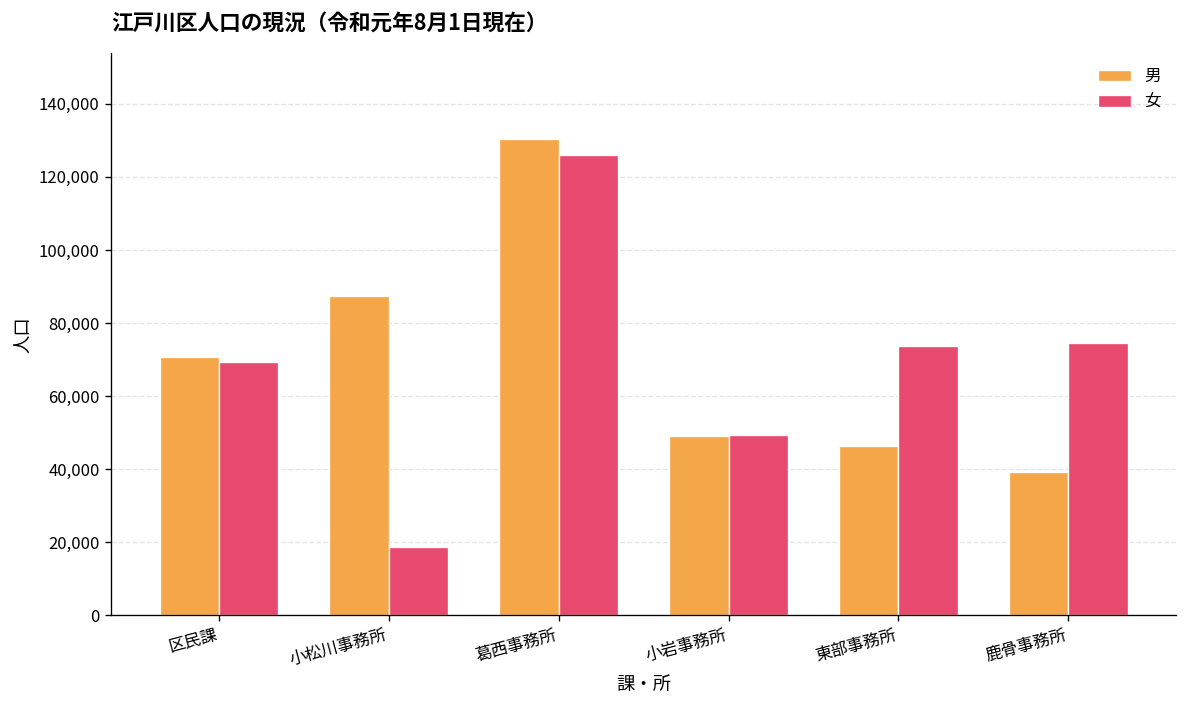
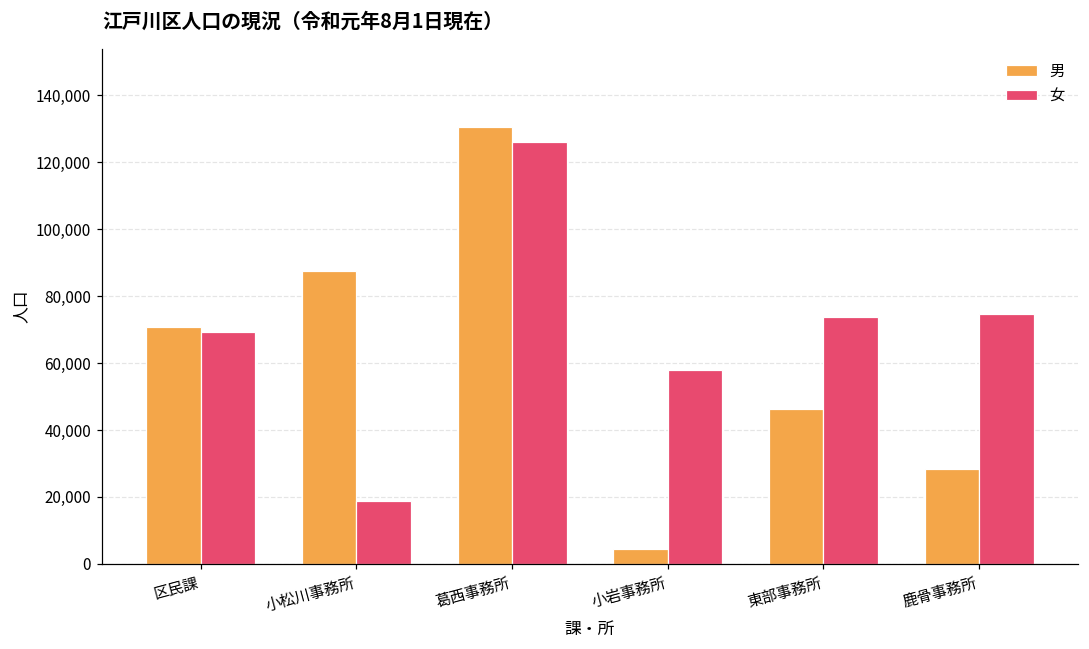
  {
    "男": {
      "区民課": "71,000",
      "小松川事務所": "87,000",
      "葛西事務所": "130,000",
-     "小岩事務所": "49,000",
+     "小岩事務所": "4,000",
      "東部事務所": "46,000",
-     "鹿骨事務所": "39,000"
+     "鹿骨事務所": "28,000"
    },
    "女": {
      "区民課": "69,000",
      "小松川事務所": "19,000",
      "葛西事務所": "126,000",
-     "小岩事務所": "49,000",
+     "小岩事務所": "58,000",
      "東部事務所": "74,000",
      "鹿骨事務所": "75,000"
    }
  }
